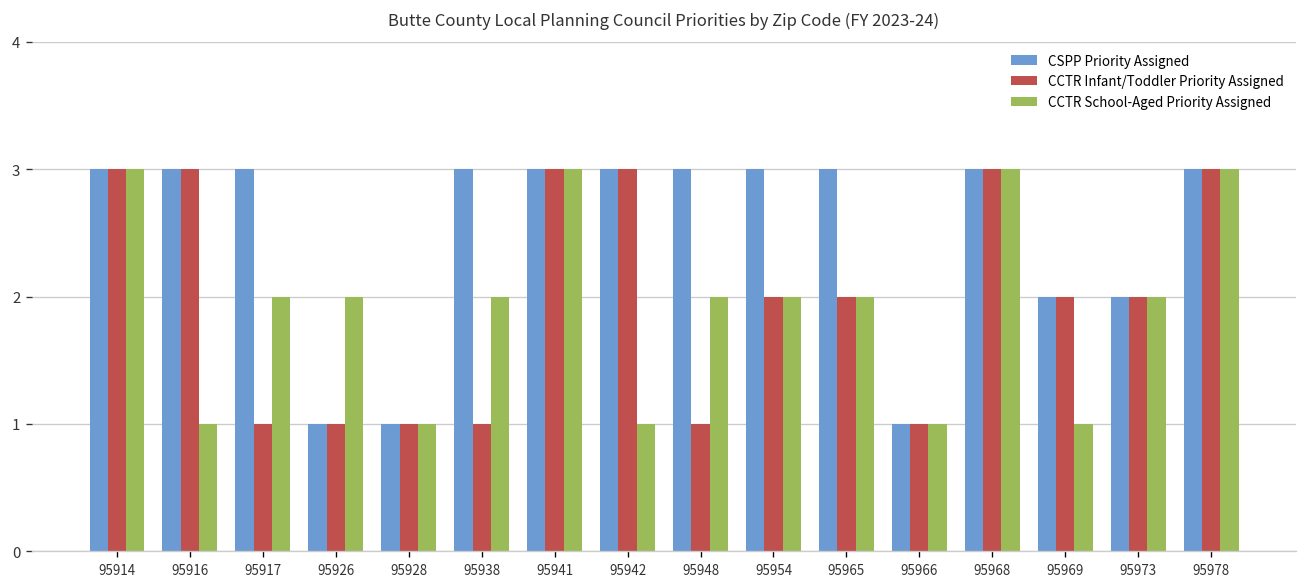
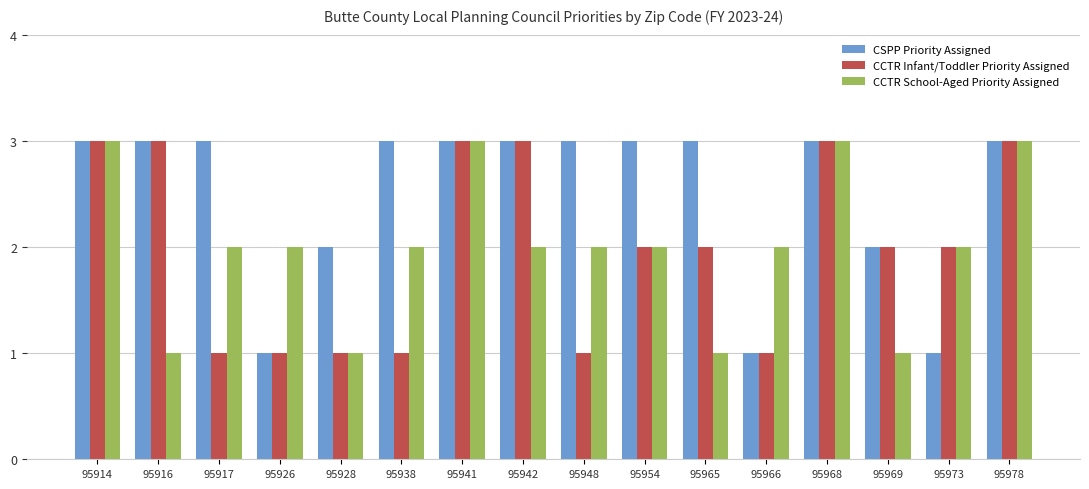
  {
    "CSPP Priority Assigned": {
      "95914": 3,
      "95916": 3,
      "95917": 3,
      "95926": 1,
-     "95928": 1,
+     "95928": 2,
      "95938": 3,
      "95941": 3,
      "95942": 3,
      "95948": 3,
      "95954": 3,
      "95965": 3,
      "95966": 1,
      "95968": 3,
      "95969": 2,
-     "95973": 2,
+     "95973": 1,
      "95978": 3
    },
    "CCTR Infant/Toddler Priority Assigned": {
      "95914": 3,
      "95916": 3,
      "95917": 1,
      "95926": 1,
      "95928": 1,
      "95938": 1,
      "95941": 3,
      "95942": 3,
      "95948": 1,
      "95954": 2,
      "95965": 2,
      "95966": 1,
      "95968": 3,
      "95969": 2,
      "95973": 2,
      "95978": 3
    },
    "CCTR School-Aged Priority Assigned": {
      "95914": 3,
      "95916": 1,
      "95917": 2,
      "95926": 2,
      "95928": 1,
      "95938": 2,
      "95941": 3,
-     "95942": 1,
+     "95942": 2,
      "95948": 2,
      "95954": 2,
-     "95965": 2,
-     "95966": 1,
+     "95965": 1,
+     "95966": 2,
      "95968": 3,
      "95969": 1,
      "95973": 2,
      "95978": 3
    }
  }
